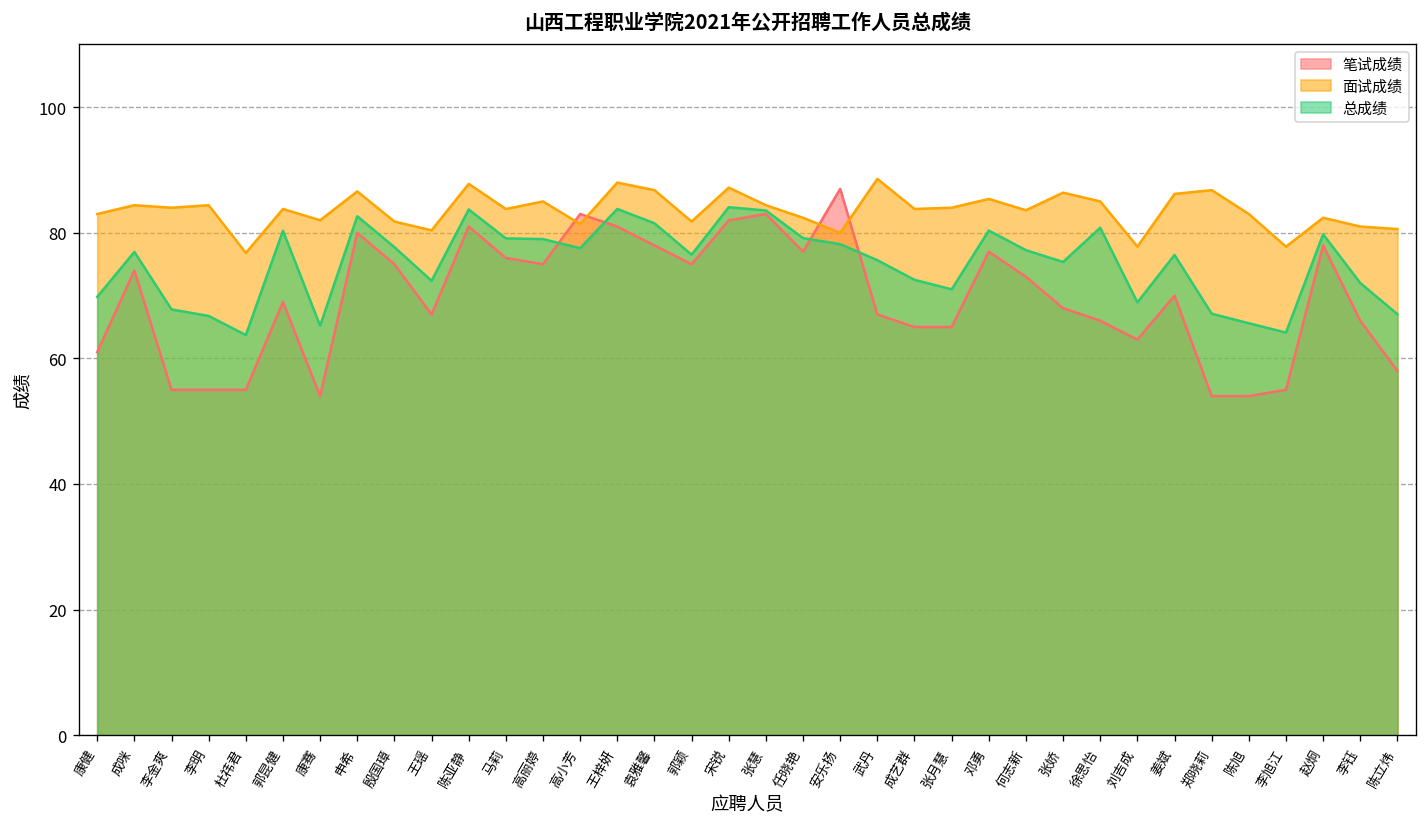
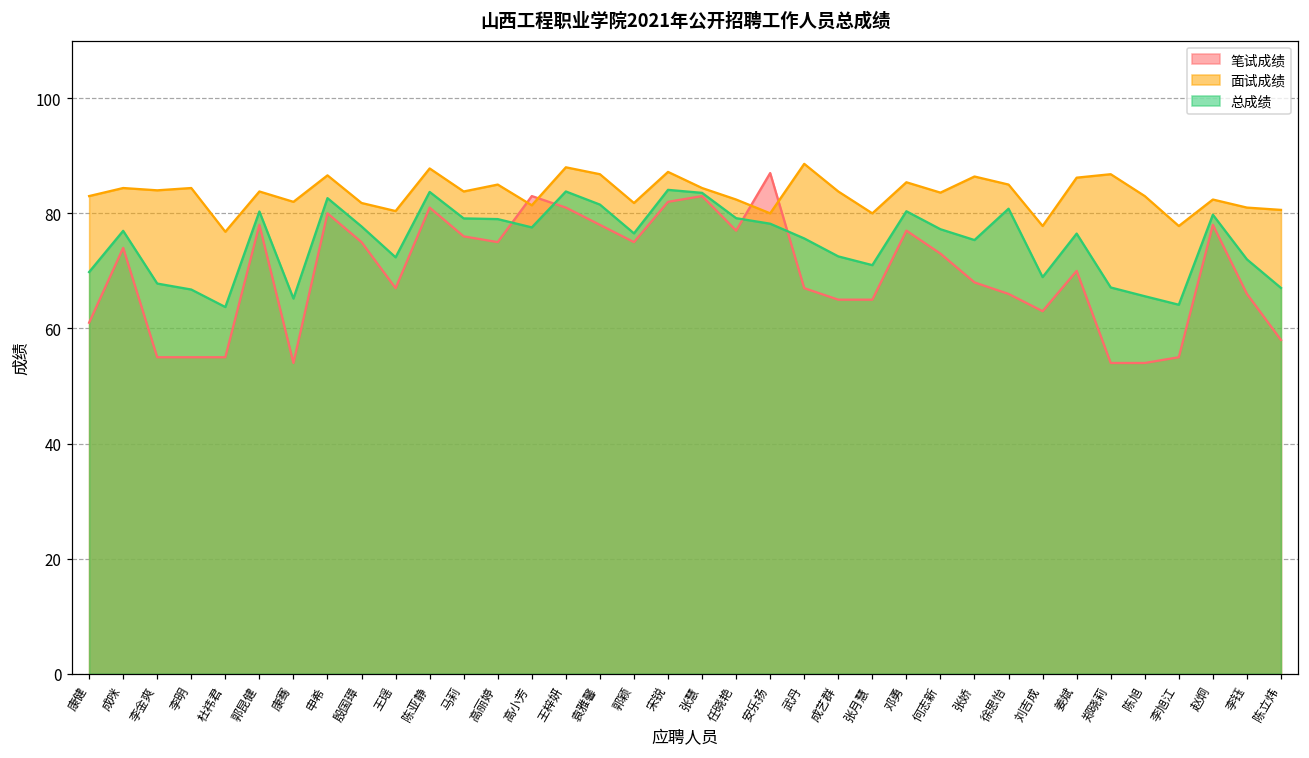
  {
    "笔试成绩": {
      "康健": 61,
      "成咪": 74,
      "李金爽": 55,
      "李明": 55,
      "杜祎君": 55,
-     "郭昆健": 69,
+     "郭昆健": 78,
      "康骞": 54,
      "申希": 80,
      "殷国璋": 75,
      "王瑶": 67,
      "陈亚静": 81,
      "马莉": 76,
      "高丽婷": 75,
      "高小芳": 83,
      "王梓妍": 81,
      "袁雅馨": 78,
      "郭颖": 75,
      "宋锐": 82,
      "张慧": 83,
      "任晓艳": 77,
      "安乐扬": 87,
      "武丹": 67,
      "成艺群": 65,
      "张月慧": 65,
      "邓勇": 77,
      "何志新": 73,
      "张娇": 68,
      "徐思怡": 66,
      "刘吉成": 63,
      "姜斌": 70,
      "郑晓莉": 54,
      "陈旭": 54,
      "李旭江": 55,
      "赵炯": 78,
      "李钰": 66,
      "陈立炜": 58
    },
    "面试成绩": {
      "康健": 83,
      "成咪": 84,
      "李金爽": 84,
      "李明": 84,
      "杜祎君": 77,
      "郭昆健": 84,
      "康骞": 82,
      "申希": 87,
      "殷国璋": 82,
      "王瑶": 80,
      "陈亚静": 88,
      "马莉": 84,
      "高丽婷": 85,
      "高小芳": 81,
      "王梓妍": 88,
      "袁雅馨": 87,
      "郭颖": 82,
      "宋锐": 87,
      "张慧": 84,
      "任晓艳": 82,
      "安乐扬": 80,
      "武丹": 89,
      "成艺群": 84,
-     "张月慧": 84,
+     "张月慧": 80,
      "邓勇": 85,
      "何志新": 84,
      "张娇": 86,
      "徐思怡": 85,
      "刘吉成": 78,
      "姜斌": 86,
      "郑晓莉": 87,
      "陈旭": 83,
      "李旭江": 78,
      "赵炯": 82,
      "李钰": 81,
      "陈立炜": 81
    },
    "总成绩": {
      "康健": 70,
      "成咪": 77,
      "李金爽": 68,
      "李明": 67,
      "杜祎君": 64,
      "郭昆健": 80,
      "康骞": 65,
      "申希": 83,
      "殷国璋": 78,
      "王瑶": 72,
      "陈亚静": 84,
      "马莉": 79,
      "高丽婷": 79,
      "高小芳": 78,
      "王梓妍": 84,
      "袁雅馨": 82,
      "郭颖": 77,
      "宋锐": 84,
      "张慧": 84,
      "任晓艳": 79,
      "安乐扬": 78,
      "武丹": 76,
      "成艺群": 73,
      "张月慧": 71,
      "邓勇": 80,
      "何志新": 77,
      "张娇": 75,
      "徐思怡": 81,
      "刘吉成": 69,
      "姜斌": 76,
      "郑晓莉": 67,
      "陈旭": 66,
      "李旭江": 64,
      "赵炯": 80,
      "李钰": 72,
      "陈立炜": 67
    }
  }
